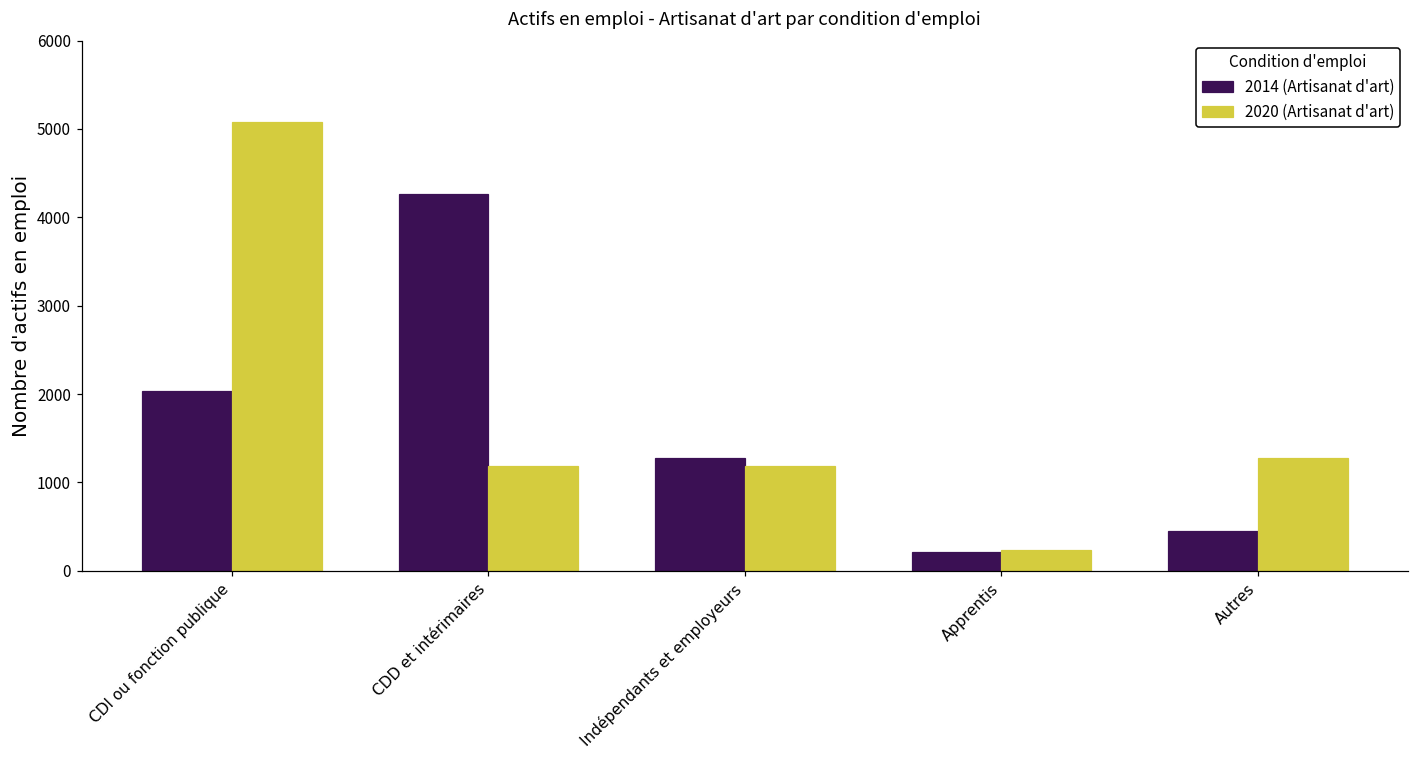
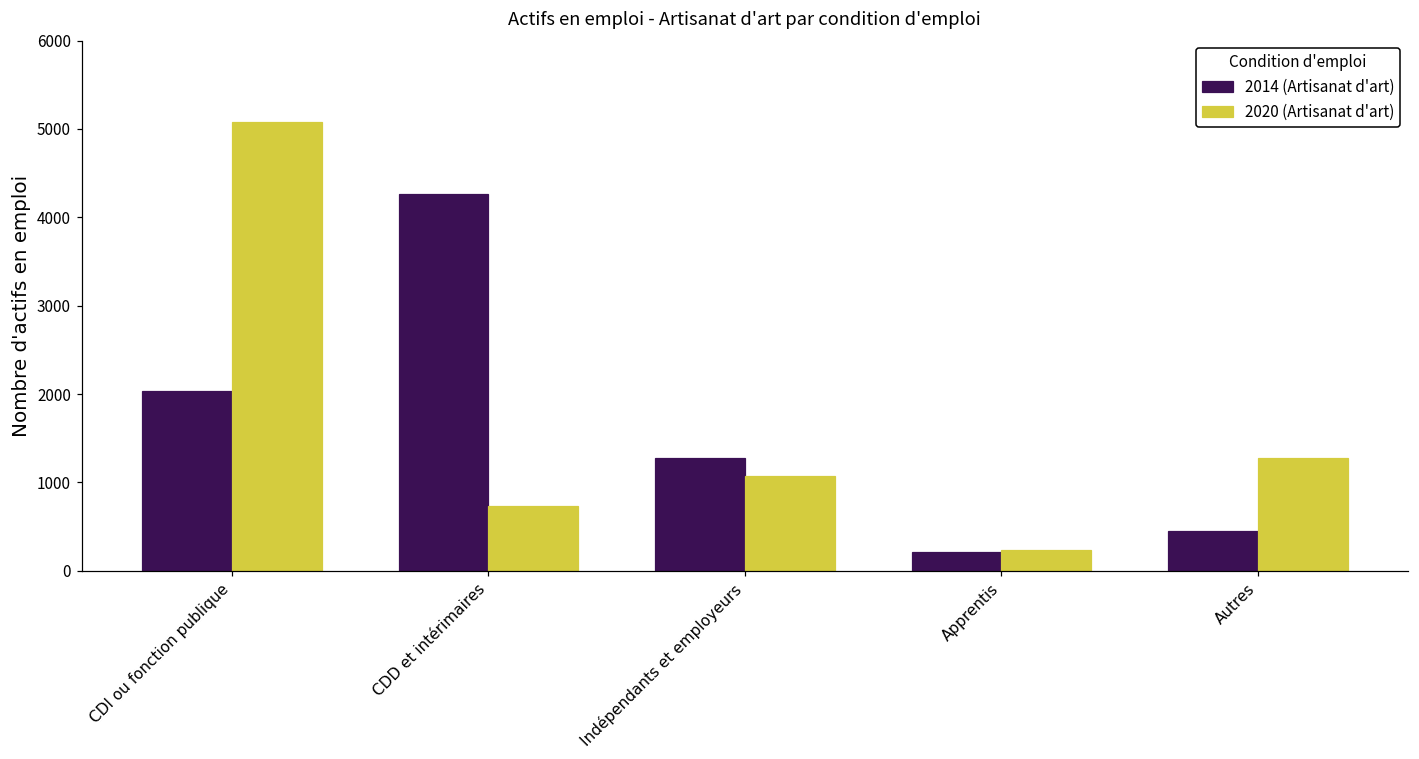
  {
    "2014 (Artisanat d'art)": {
      "CDI ou fonction publique": 2000,
      "CDD et intérimaires": 4300,
      "Indépendants et employeurs": 1300,
      "Apprentis": 200,
      "Autres": 500
    },
    "2020 (Artisanat d'art)": {
      "CDI ou fonction publique": 5100,
-     "CDD et intérimaires": 1200,
-     "Indépendants et employeurs": 1200,
+     "CDD et intérimaires": 700,
+     "Indépendants et employeurs": 1100,
      "Apprentis": 200,
      "Autres": 1300
    }
  }
